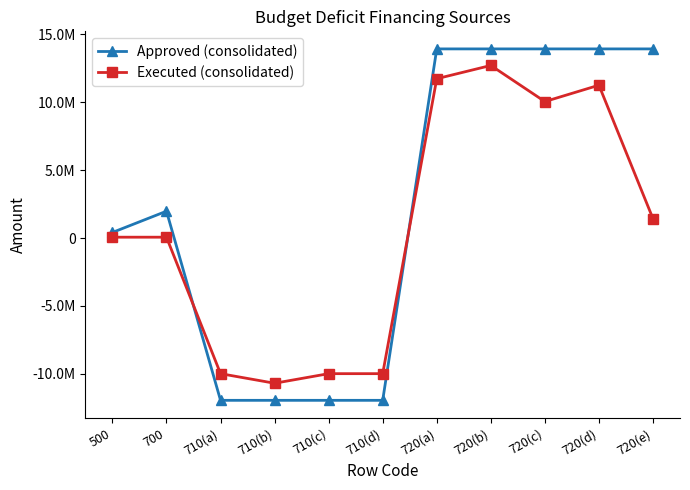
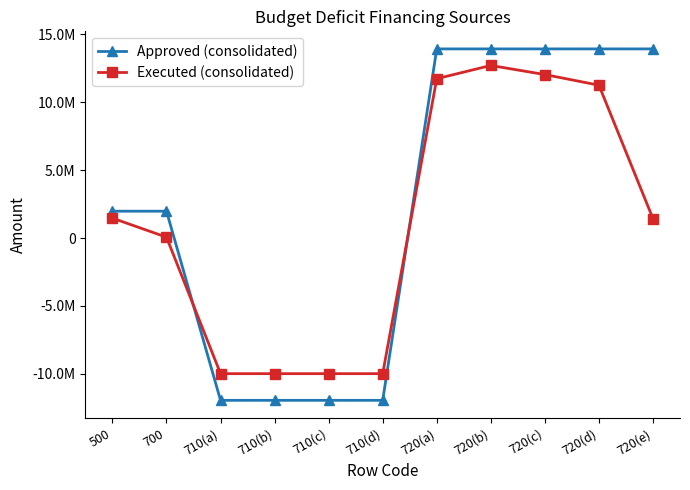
  {
    "Approved (consolidated)": {
-     "500": 400000,
+     "500": 2000000,
      "700": 2000000,
      "710(a)": -12000000,
      "710(b)": -12000000,
      "710(c)": -12000000,
      "710(d)": -12000000,
      "720(a)": 13900000,
      "720(b)": 13900000,
      "720(c)": 13900000,
      "720(d)": 13900000,
      "720(e)": 13900000
    },
    "Executed (consolidated)": {
-     "500": 100000,
+     "500": 1500000,
      "700": 100000,
      "710(a)": -10000000,
-     "710(b)": -10700000,
+     "710(b)": -10000000,
      "710(c)": -10000000,
      "710(d)": -10000000,
      "720(a)": 11700000,
      "720(b)": 12700000,
-     "720(c)": 10100000,
+     "720(c)": 12000000,
      "720(d)": 11300000,
      "720(e)": 1400000
    }
  }
